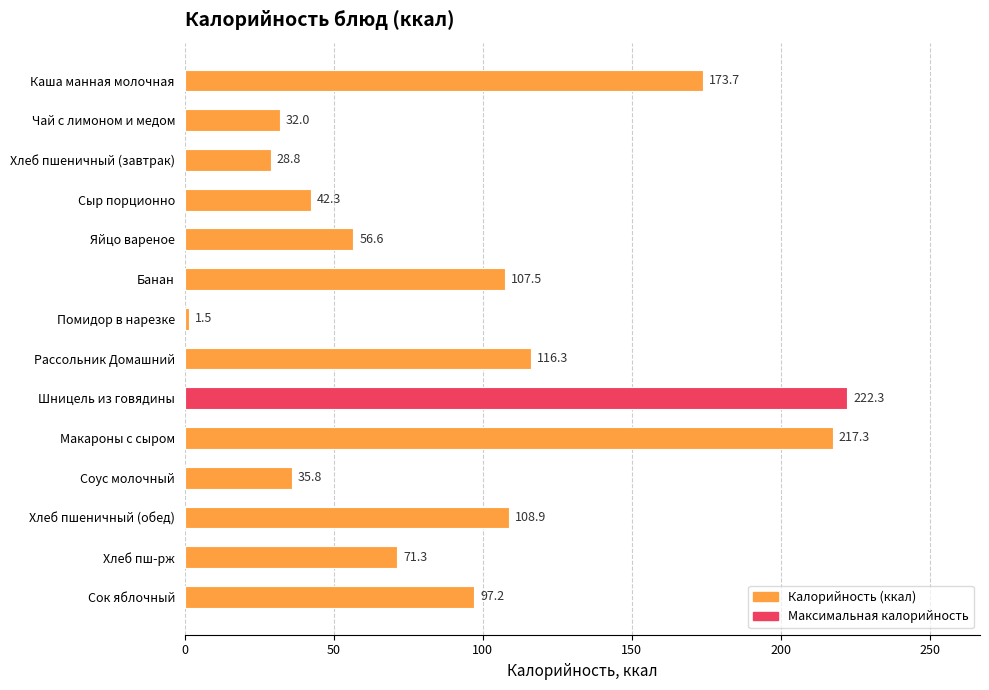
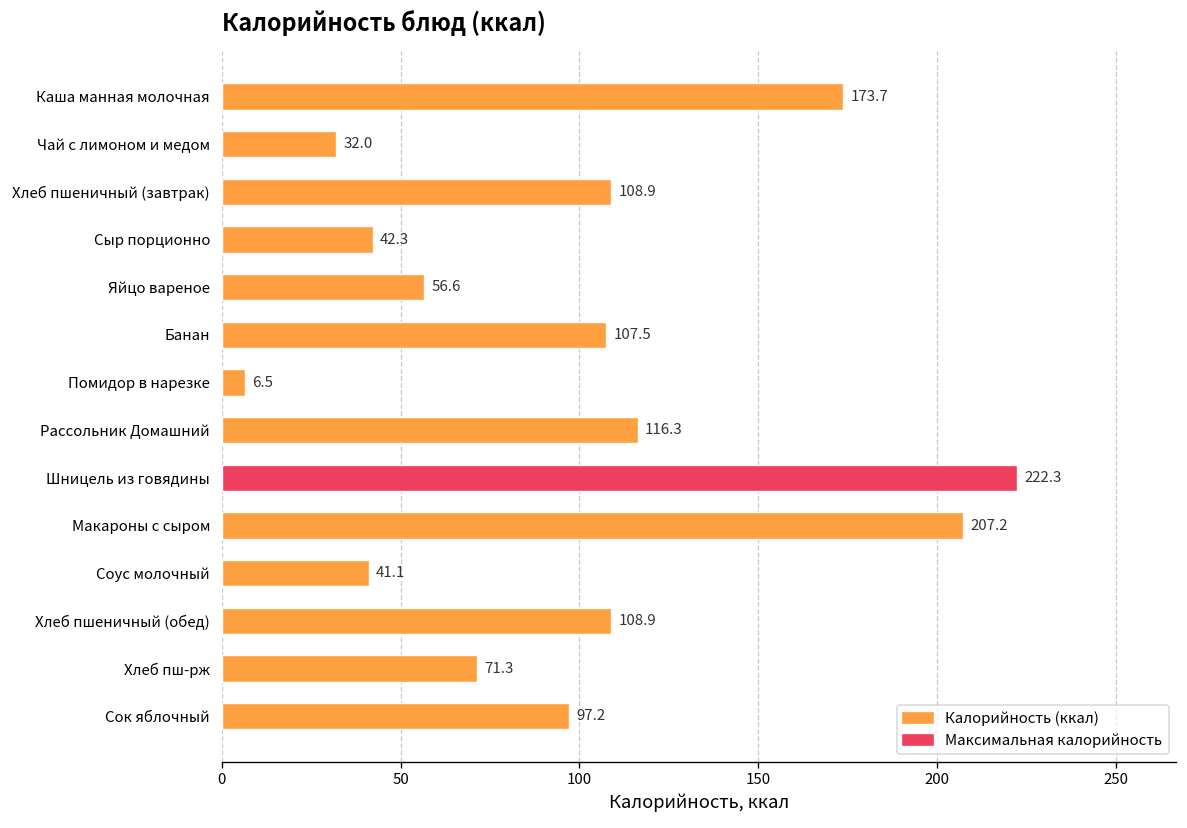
  {
    "Калорийность (ккал)": {
      "Каша манная молочная": 173.7,
      "Чай с лимоном и медом": 32.0,
-     "Хлеб пшеничный (завтрак)": 28.8,
+     "Хлеб пшеничный (завтрак)": 108.9,
      "Сыр порционно": 42.3,
      "Яйцо вареное": 56.6,
      "Банан": 107.5,
-     "Помидор в нарезке": 1.5,
+     "Помидор в нарезке": 6.5,
      "Рассольник Домашний": 116.3,
      "Шницель из говядины": 222.3,
-     "Макароны с сыром": 217.3,
-     "Соус молочный": 35.8,
+     "Макароны с сыром": 207.2,
+     "Соус молочный": 41.1,
      "Хлеб пшеничный (обед)": 108.9,
      "Хлеб пш-рж": 71.3,
      "Сок яблочный": 97.2
    },
    "Максимальная калорийность": {
      "Шницель из говядины": 222.3
    }
  }
